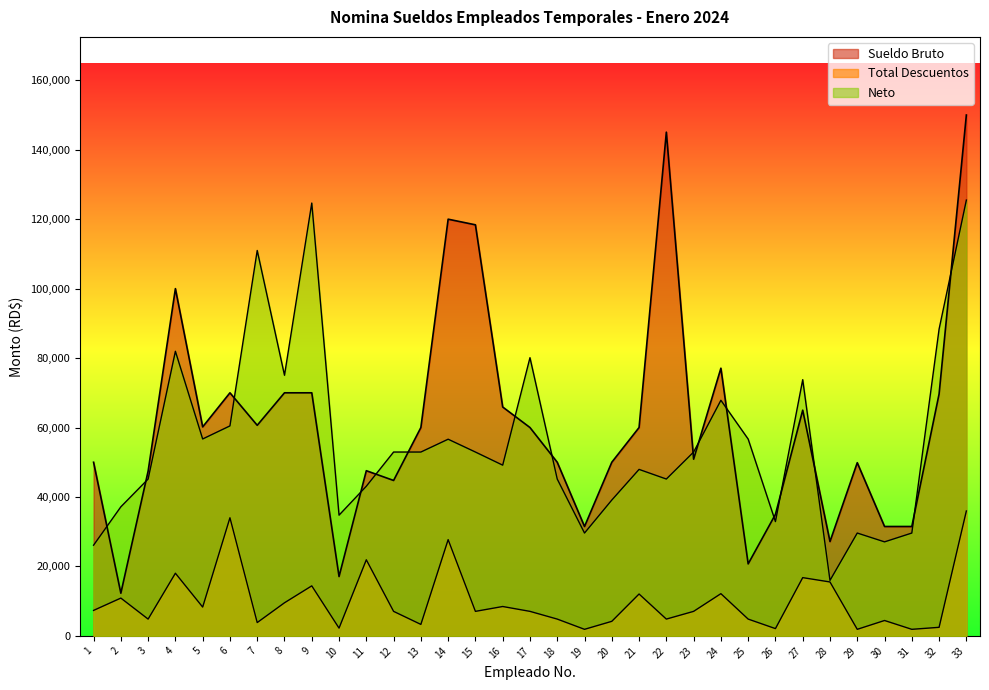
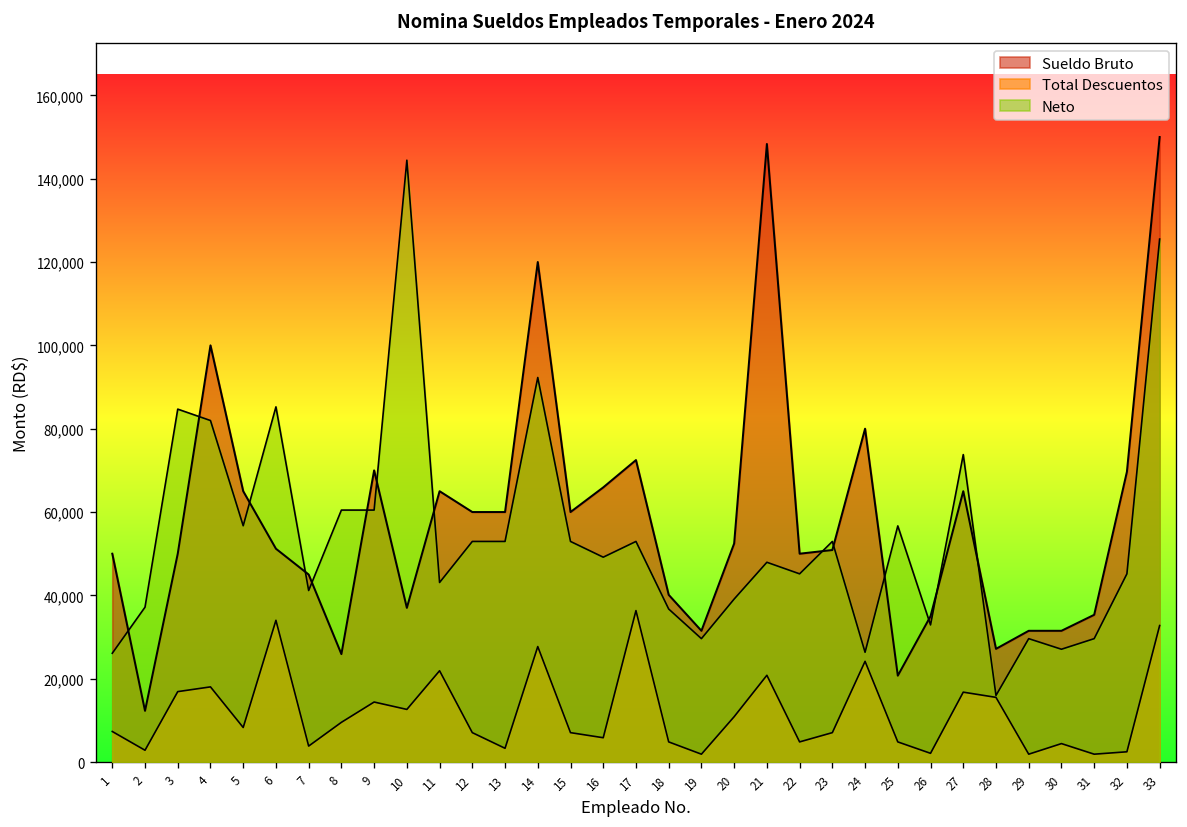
  {
    "Sueldo Bruto": {
      "1": "50,000",
      "2": "12,000",
-     "3": "47,000",
+     "3": "50,000",
      "4": "100,000",
-     "5": "60,000",
-     "6": "70,000",
-     "7": "61,000",
-     "8": "70,000",
+     "5": "65,000",
+     "6": "51,000",
+     "7": "45,000",
+     "8": "26,000",
      "9": "70,000",
-     "10": "17,000",
-     "11": "48,000",
-     "12": "45,000",
+     "10": "37,000",
+     "11": "65,000",
+     "12": "60,000",
      "13": "60,000",
      "14": "120,000",
-     "15": "118,000",
+     "15": "60,000",
      "16": "66,000",
-     "17": "60,000",
-     "18": "50,000",
+     "17": "72,000",
+     "18": "40,000",
      "19": "32,000",
-     "20": "50,000",
-     "21": "60,000",
-     "22": "145,000",
+     "20": "52,000",
+     "21": "148,000",
+     "22": "50,000",
      "23": "51,000",
-     "24": "77,000",
+     "24": "80,000",
      "25": "21,000",
      "26": "35,000",
      "27": "65,000",
      "28": "27,000",
-     "29": "50,000",
+     "29": "32,000",
      "30": "32,000",
-     "31": "32,000",
+     "31": "35,000",
      "32": "70,000",
      "33": "150,000"
    },
    "Total Descuentos": {
      "1": "7,000",
-     "2": "11,000",
-     "3": "5,000",
+     "2": "3,000",
+     "3": "17,000",
      "4": "18,000",
      "5": "8,000",
      "6": "34,000",
      "7": "4,000",
      "8": "10,000",
      "9": "14,000",
-     "10": "2,000",
+     "10": "13,000",
      "11": "22,000",
      "12": "7,000",
      "13": "3,000",
      "14": "28,000",
      "15": "7,000",
-     "16": "8,000",
-     "17": "7,000",
+     "16": "6,000",
+     "17": "36,000",
      "18": "5,000",
      "19": "2,000",
-     "20": "4,000",
-     "21": "12,000",
+     "20": "11,000",
+     "21": "21,000",
      "22": "5,000",
      "23": "7,000",
-     "24": "12,000",
+     "24": "24,000",
      "25": "5,000",
      "26": "2,000",
      "27": "17,000",
      "29": "2,000",
      "30": "4,000",
      "31": "2,000",
      "32": "2,000",
-     "33": "36,000"
+     "33": "33,000"
    },
    "Neto": {
      "1": "26,000",
      "2": "37,000",
-     "3": "45,000",
+     "3": "85,000",
      "4": "82,000",
      "5": "57,000",
-     "6": "60,000",
-     "7": "111,000",
-     "8": "75,000",
-     "9": "125,000",
-     "10": "35,000",
+     "6": "85,000",
+     "7": "41,000",
+     "8": "60,000",
+     "9": "60,000",
+     "10": "144,000",
      "11": "43,000",
      "12": "53,000",
      "13": "53,000",
-     "14": "57,000",
+     "14": "92,000",
      "15": "53,000",
      "16": "49,000",
-     "17": "80,000",
-     "18": "45,000",
+     "17": "53,000",
+     "18": "37,000",
      "19": "30,000",
      "20": "39,000",
      "21": "48,000",
      "22": "45,000",
      "23": "53,000",
-     "24": "68,000",
+     "24": "26,000",
      "25": "57,000",
      "26": "33,000",
      "27": "74,000",
      "29": "30,000",
      "30": "27,000",
      "31": "30,000",
-     "32": "88,000",
+     "32": "45,000",
      "33": "126,000"
    }
  }
